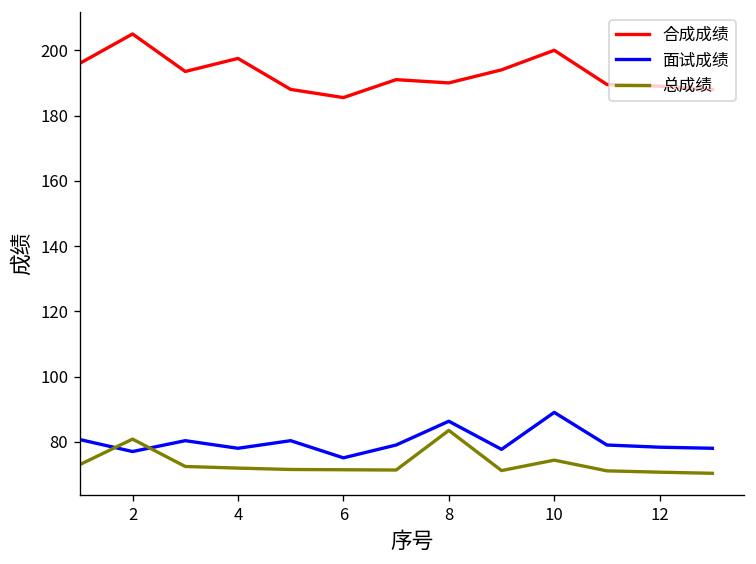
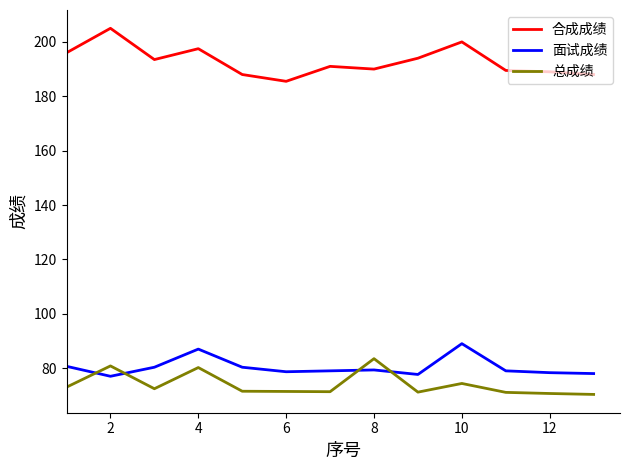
  {
    "合成成绩": {
      "2": 205,
      "4": 198,
      "6": 186,
      "8": 190,
      "10": 200
    },
    "面试成绩": {
      "2": 77,
-     "4": 78,
-     "6": 75,
-     "8": 86,
+     "4": 87,
+     "6": 79,
+     "8": 79,
      "10": 89,
      "12": 78
    },
    "总成绩": {
      "2": 81,
-     "4": 72,
+     "4": 80,
      "6": 71,
      "8": 83,
      "10": 74,
      "12": 71
    }
  }
